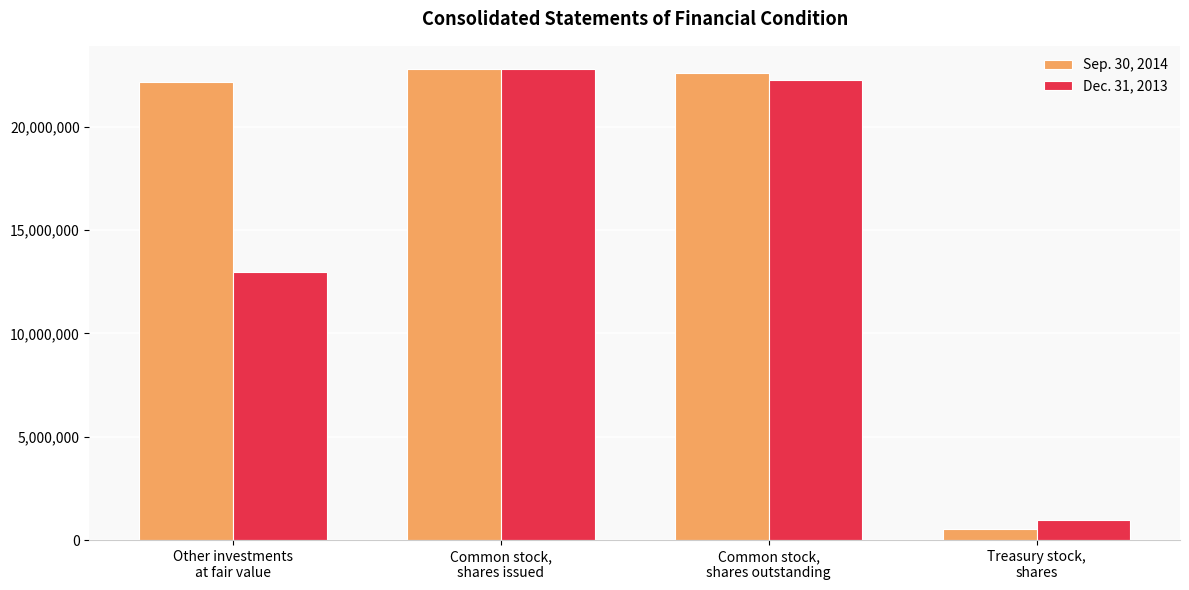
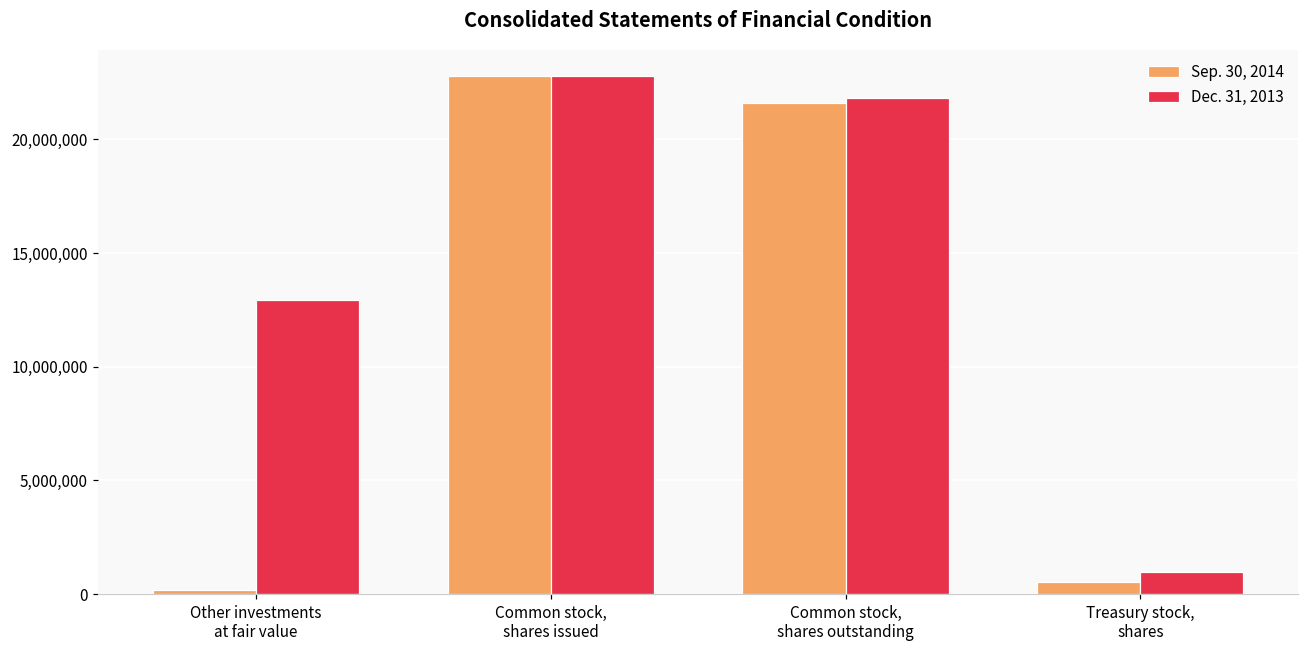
  {
    "Sep. 30, 2014": {
-     "Other investments at fair value": "22,200,000",
+     "Other investments at fair value": "200,000",
      "Common stock, shares issued": "22,800,000",
-     "Common stock, shares outstanding": "22,600,000",
+     "Common stock, shares outstanding": "21,600,000",
      "Treasury stock, shares": "500,000"
    },
    "Dec. 31, 2013": {
      "Other investments at fair value": "13,000,000",
      "Common stock, shares issued": "22,800,000",
-     "Common stock, shares outstanding": "22,300,000",
+     "Common stock, shares outstanding": "21,800,000",
      "Treasury stock, shares": "1,000,000"
    }
  }
